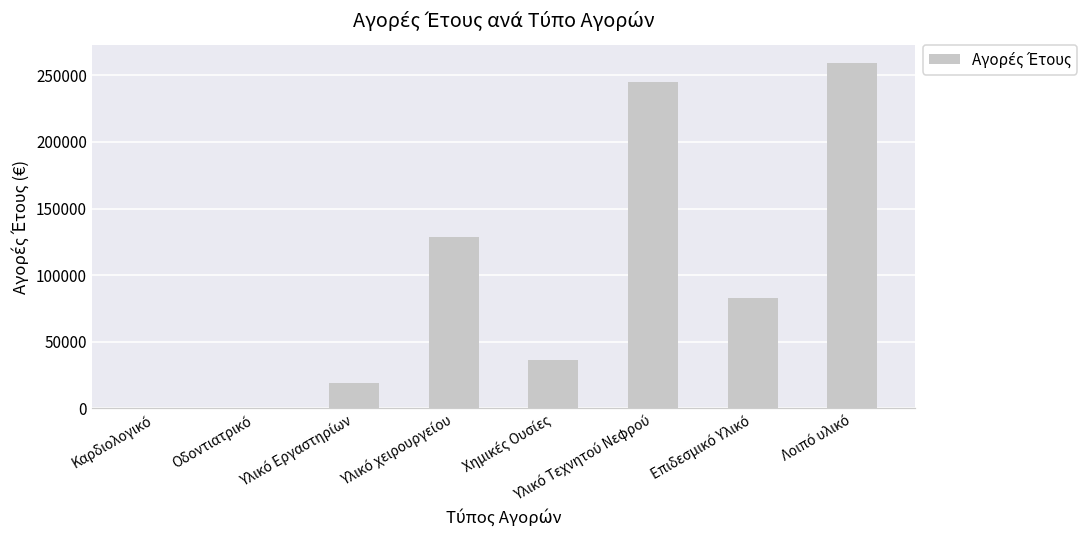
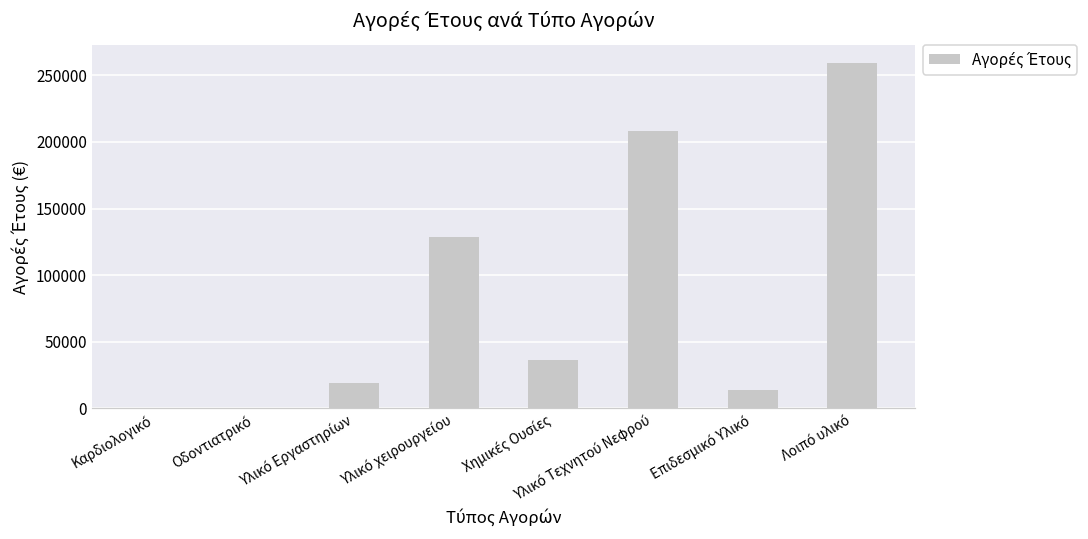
  {
    "Καρδιολογικό": 0,
    "Υλικό Εργαστηρίων": 19000,
    "Υλικό χειρουργείου": 129000,
    "Χημικές Ουσίες": 36000,
-   "Υλικό Τεχνητού Νεφρού": 245000,
-   "Επιδεσμικό Υλικό": 83000,
+   "Υλικό Τεχνητού Νεφρού": 209000,
+   "Επιδεσμικό Υλικό": 14000,
    "Λοιπό υλικό": 260000
  }
